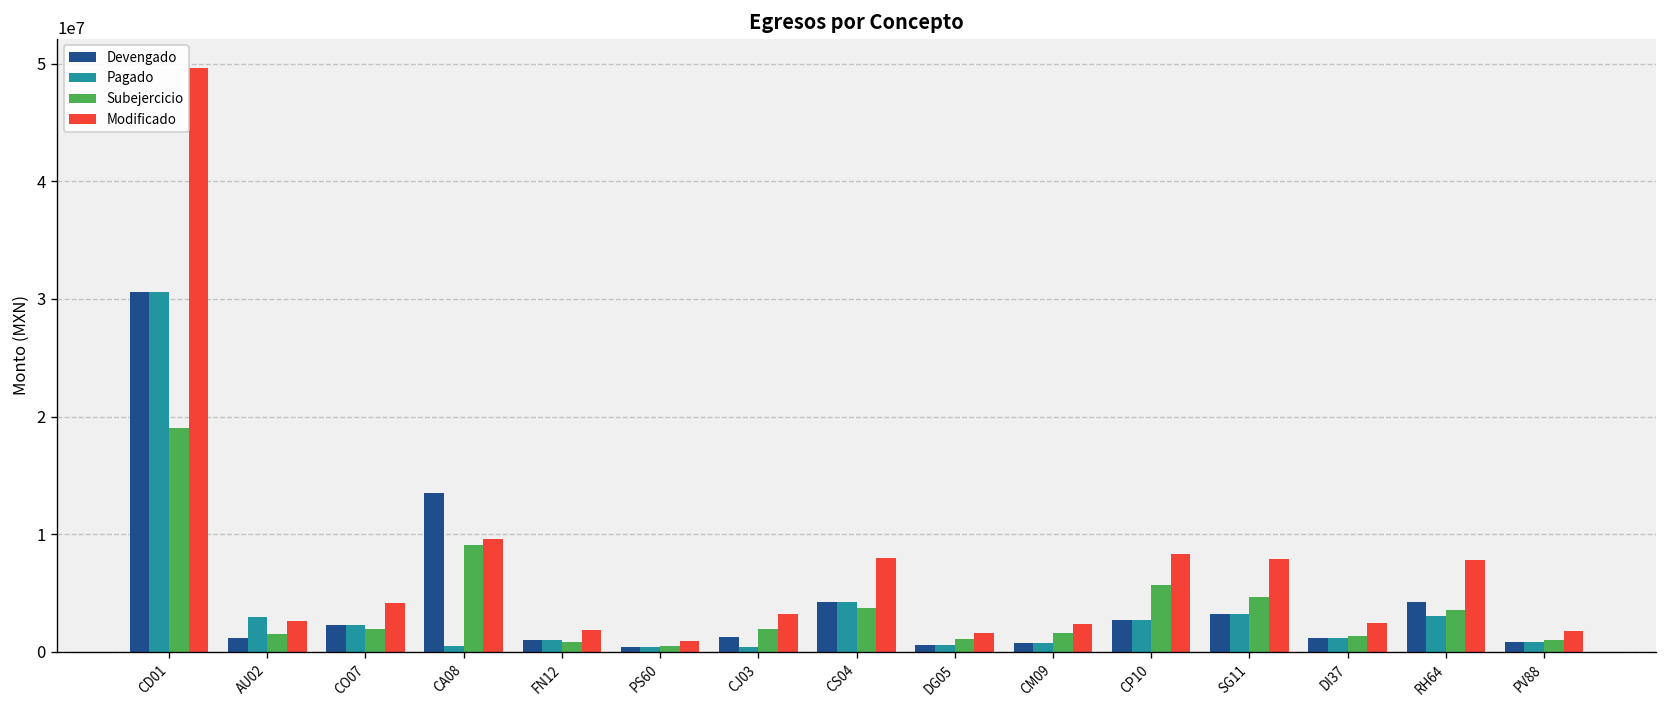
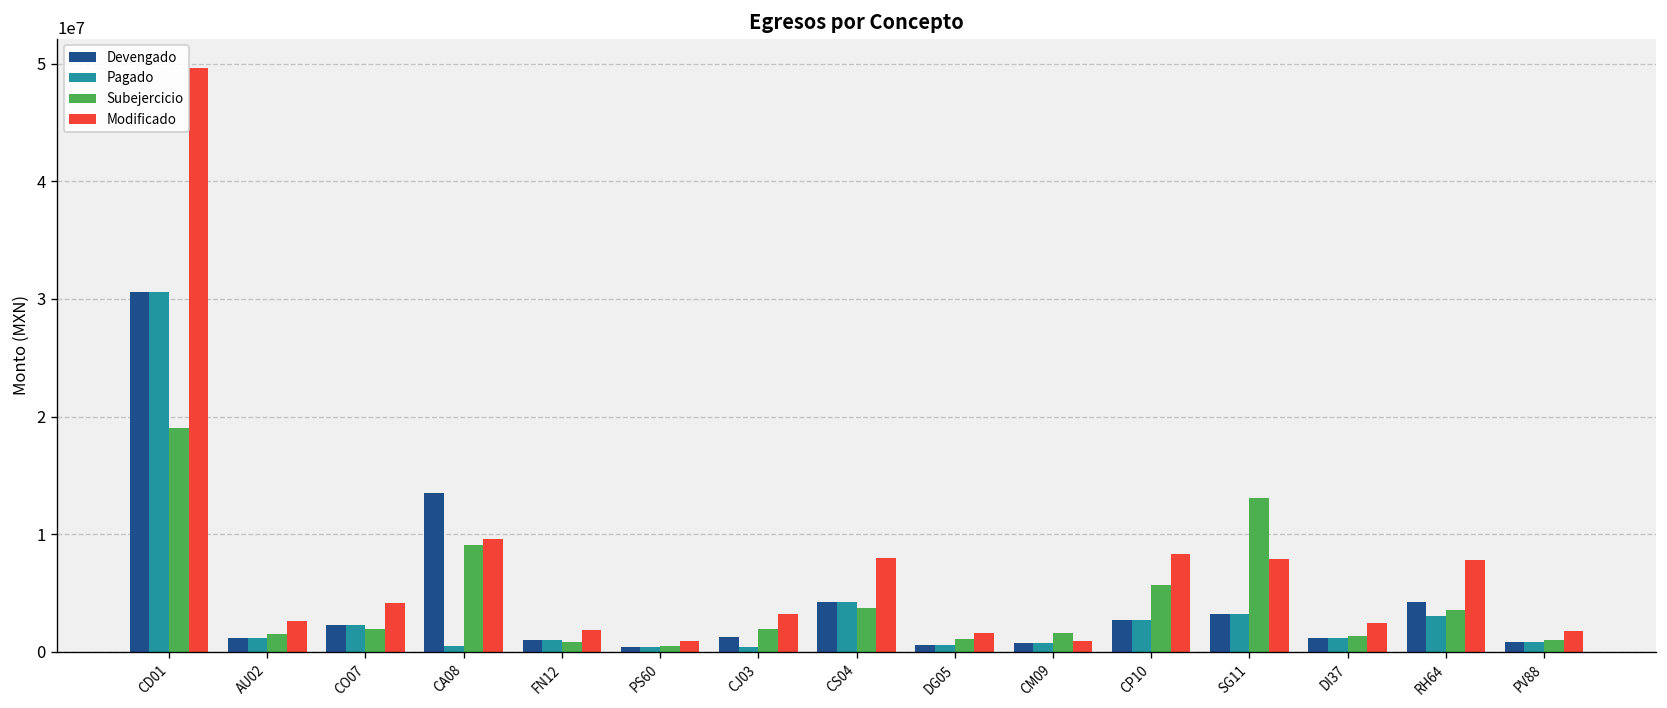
  {
    "Devengado": {
      "CD01": 31000000,
      "AU02": 1000000,
      "CO07": 2000000,
      "CA08": 13000000,
      "FN12": 1000000,
      "PS60": 0,
      "CJ03": 1000000,
      "CS04": 4000000,
      "DG05": 1000000,
      "CM09": 1000000,
      "CP10": 3000000,
      "SG11": 3000000,
      "DI37": 1000000,
      "RH64": 4000000,
      "PV88": 1000000
    },
    "Pagado": {
      "CD01": 31000000,
-     "AU02": 3000000,
+     "AU02": 1000000,
      "CO07": 2000000,
      "CA08": 1000000,
      "FN12": 1000000,
      "PS60": 0,
      "CJ03": 0,
      "CS04": 4000000,
      "DG05": 1000000,
      "CM09": 1000000,
      "CP10": 3000000,
      "SG11": 3000000,
      "DI37": 1000000,
      "RH64": 3000000,
      "PV88": 1000000
    },
    "Subejercicio": {
      "CD01": 19000000,
      "AU02": 2000000,
      "CO07": 2000000,
      "CA08": 9000000,
      "FN12": 1000000,
      "PS60": 1000000,
      "CJ03": 2000000,
      "CS04": 4000000,
      "DG05": 1000000,
      "CM09": 2000000,
      "CP10": 6000000,
-     "SG11": 5000000,
+     "SG11": 13000000,
      "DI37": 1000000,
      "RH64": 4000000,
      "PV88": 1000000
    },
    "Modificado": {
      "CD01": 50000000,
      "AU02": 3000000,
      "CO07": 4000000,
      "CA08": 10000000,
      "FN12": 2000000,
      "PS60": 1000000,
      "CJ03": 3000000,
      "CS04": 8000000,
      "DG05": 2000000,
-     "CM09": 2000000,
+     "CM09": 1000000,
      "CP10": 8000000,
      "SG11": 8000000,
      "DI37": 2000000,
      "RH64": 8000000,
      "PV88": 2000000
    }
  }
